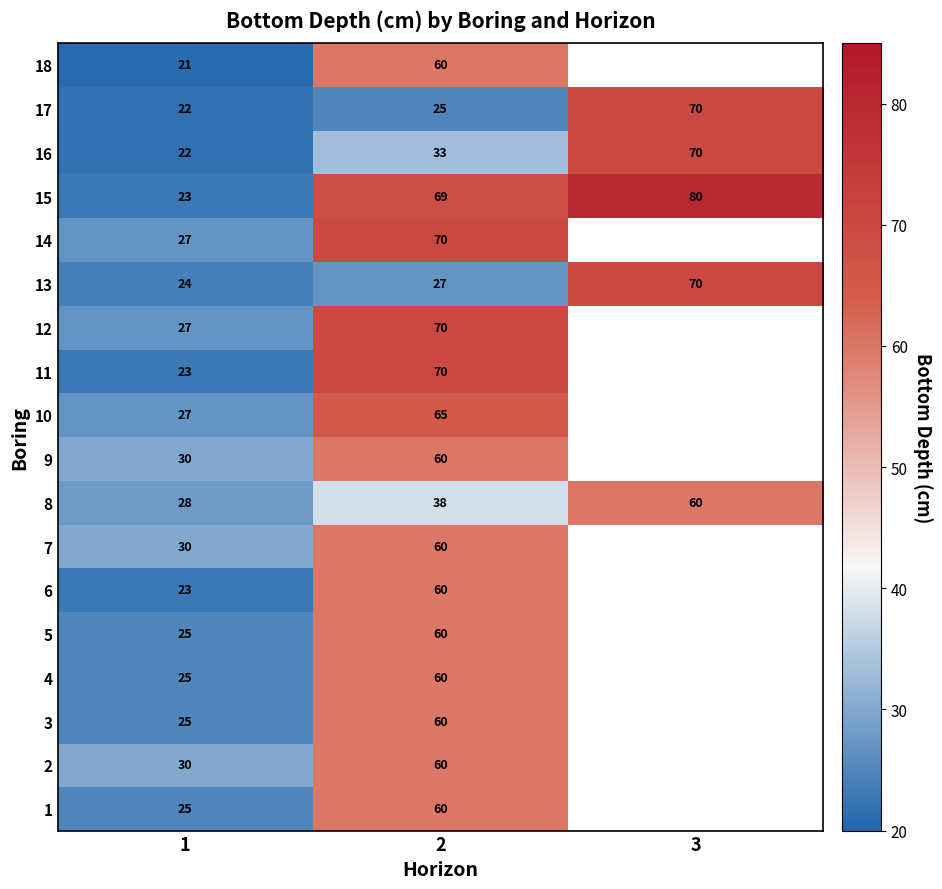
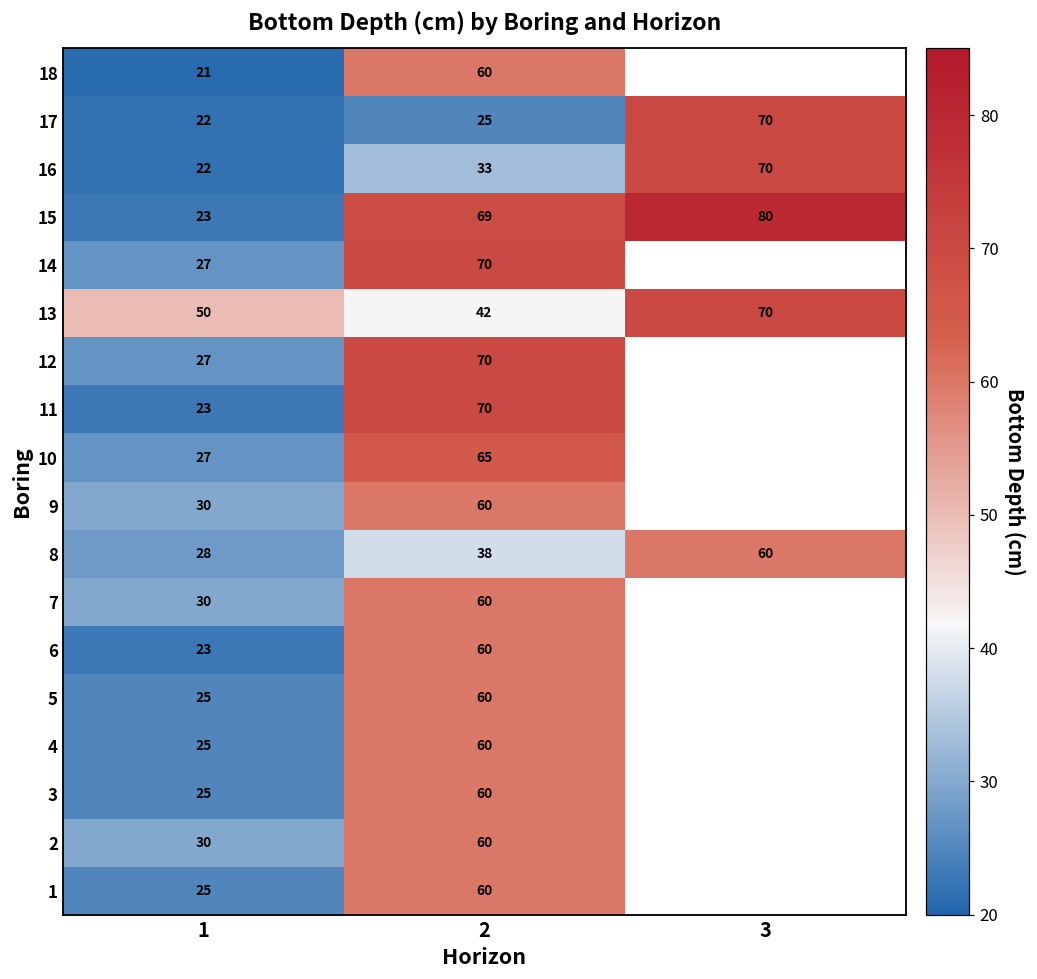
  {
    "18": {
      "1": 21,
      "2": 60
    },
    "17": {
      "1": 22,
      "2": 25,
      "3": 70
    },
    "16": {
      "1": 22,
      "2": 33,
      "3": 70
    },
    "15": {
      "1": 23,
      "2": 69,
      "3": 80
    },
    "14": {
      "1": 27,
      "2": 70
    },
    "13": {
-     "1": 24,
-     "2": 27,
+     "1": 50,
+     "2": 42,
      "3": 70
    },
    "12": {
      "1": 27,
      "2": 70
    },
    "11": {
      "1": 23,
      "2": 70
    },
    "10": {
      "1": 27,
      "2": 65
    },
    "9": {
      "1": 30,
      "2": 60
    },
    "8": {
      "1": 28,
      "2": 38,
      "3": 60
    },
    "7": {
      "1": 30,
      "2": 60
    },
    "6": {
      "1": 23,
      "2": 60
    },
    "5": {
      "1": 25,
      "2": 60
    },
    "4": {
      "1": 25,
      "2": 60
    },
    "3": {
      "1": 25,
      "2": 60
    },
    "2": {
      "1": 30,
      "2": 60
    },
    "1": {
      "1": 25,
      "2": 60
    }
  }
